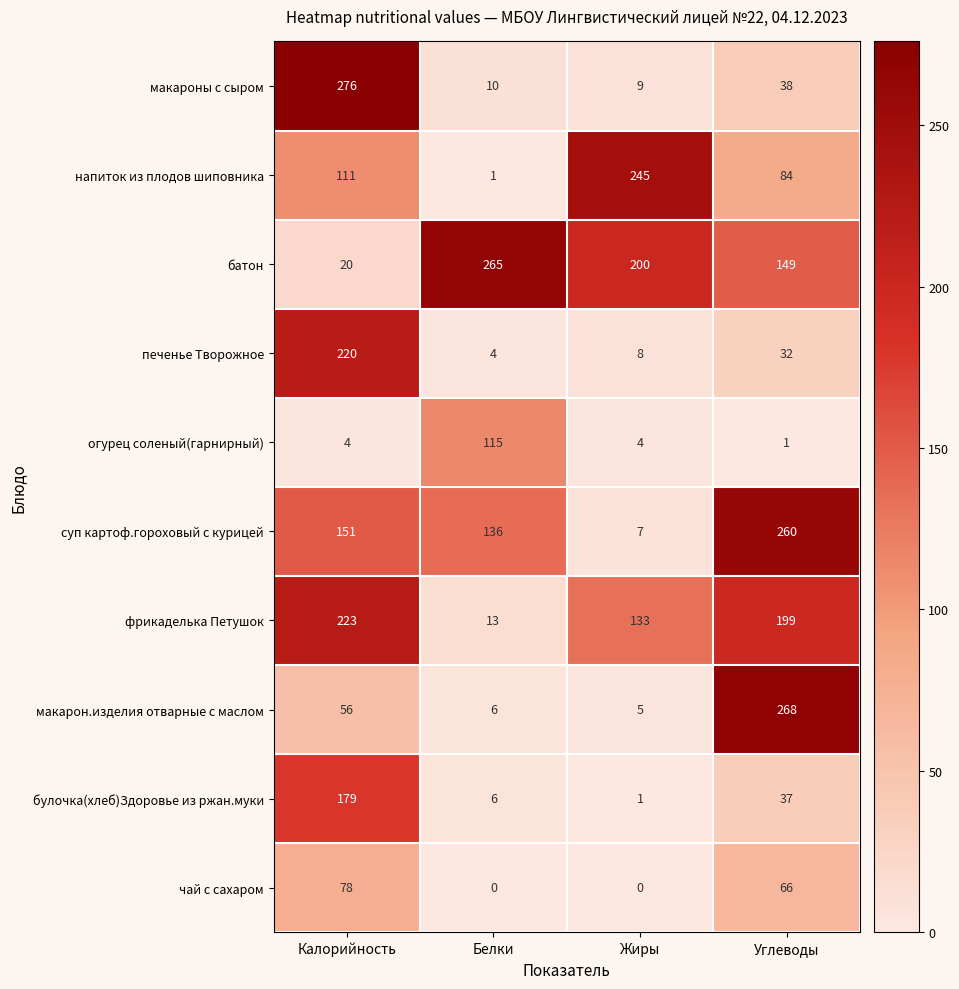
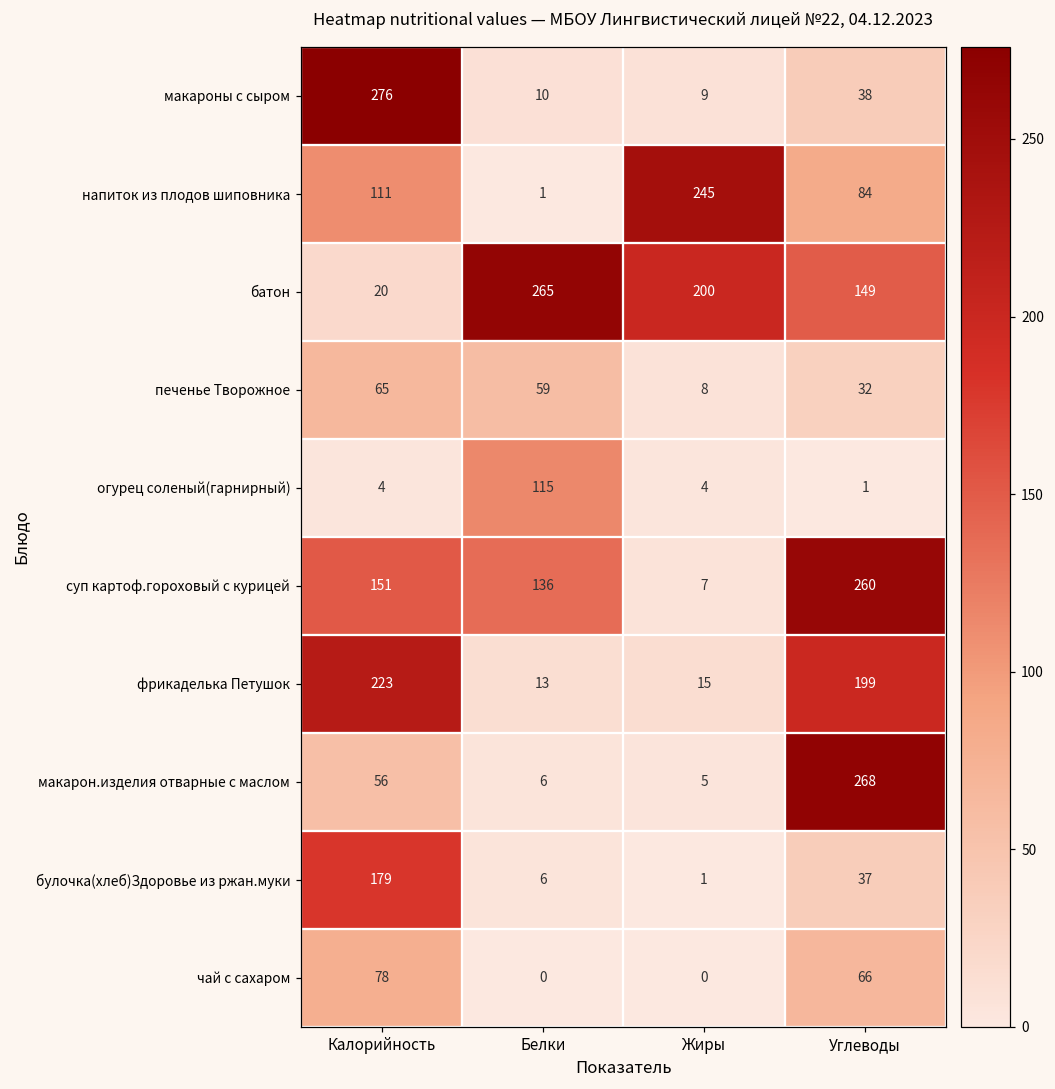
  {
    "макароны с сыром": {
      "Калорийность": 276,
      "Белки": 10,
      "Жиры": 9,
      "Углеводы": 38
    },
    "напиток из плодов шиповника": {
      "Калорийность": 111,
      "Белки": 1,
      "Жиры": 245,
      "Углеводы": 84
    },
    "батон": {
      "Калорийность": 20,
      "Белки": 265,
      "Жиры": 200,
      "Углеводы": 149
    },
    "печенье Творожное": {
-     "Калорийность": 220,
-     "Белки": 4,
+     "Калорийность": 65,
+     "Белки": 59,
      "Жиры": 8,
      "Углеводы": 32
    },
    "огурец соленый(гарнирный)": {
      "Калорийность": 4,
      "Белки": 115,
      "Жиры": 4,
      "Углеводы": 1
    },
    "суп картоф.гороховый с курицей": {
      "Калорийность": 151,
      "Белки": 136,
      "Жиры": 7,
      "Углеводы": 260
    },
    "фрикаделька Петушок": {
      "Калорийность": 223,
      "Белки": 13,
-     "Жиры": 133,
+     "Жиры": 15,
      "Углеводы": 199
    },
    "макарон.изделия отварные с маслом": {
      "Калорийность": 56,
      "Белки": 6,
      "Жиры": 5,
      "Углеводы": 268
    },
    "булочка(хлеб)Здоровье из ржан.муки": {
      "Калорийность": 179,
      "Белки": 6,
      "Жиры": 1,
      "Углеводы": 37
    },
    "чай с сахаром": {
      "Калорийность": 78,
      "Белки": 0,
      "Жиры": 0,
      "Углеводы": 66
    }
  }
